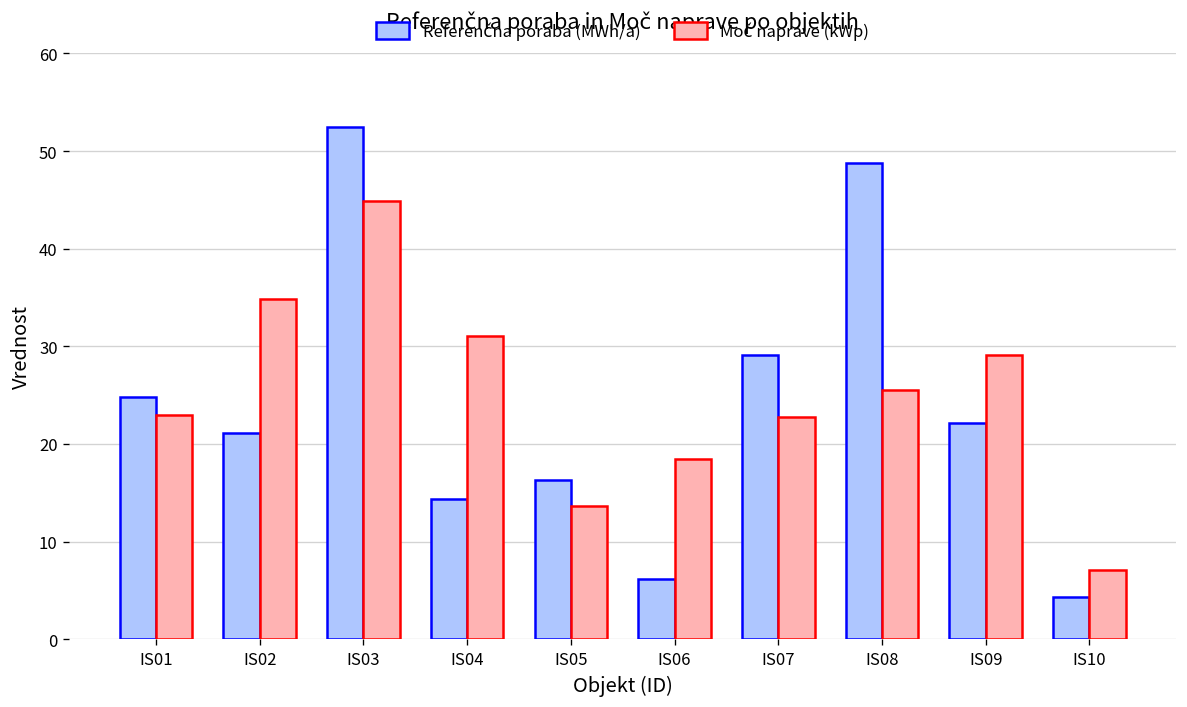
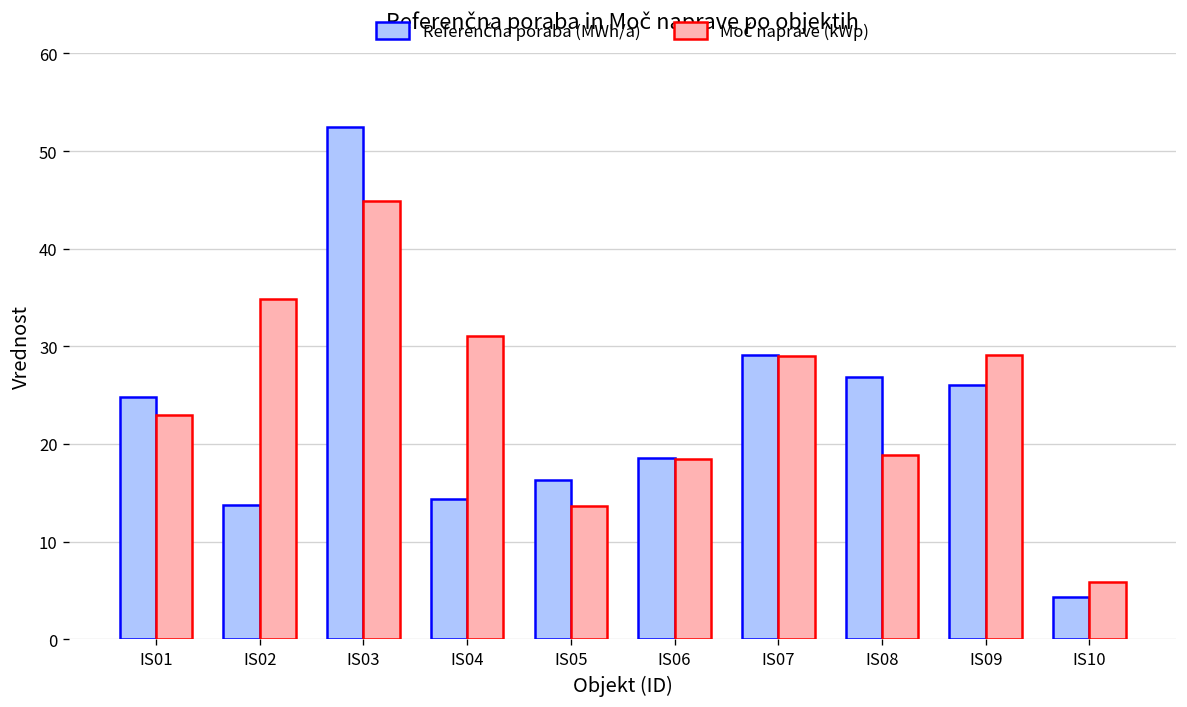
  {
    "Referenčna poraba (MWh/a)": {
      "IS01": 25,
-     "IS02": 21,
+     "IS02": 14,
      "IS03": 52,
      "IS04": 14,
      "IS05": 16,
-     "IS06": 6,
+     "IS06": 19,
      "IS07": 29,
-     "IS08": 49,
-     "IS09": 22,
+     "IS08": 27,
+     "IS09": 26,
      "IS10": 4
    },
    "Moč naprave (kWp)": {
      "IS01": 23,
      "IS02": 35,
      "IS03": 45,
      "IS04": 31,
      "IS05": 14,
      "IS06": 18,
-     "IS07": 23,
-     "IS08": 26,
+     "IS07": 29,
+     "IS08": 19,
      "IS09": 29,
-     "IS10": 7
+     "IS10": 6
    }
  }
